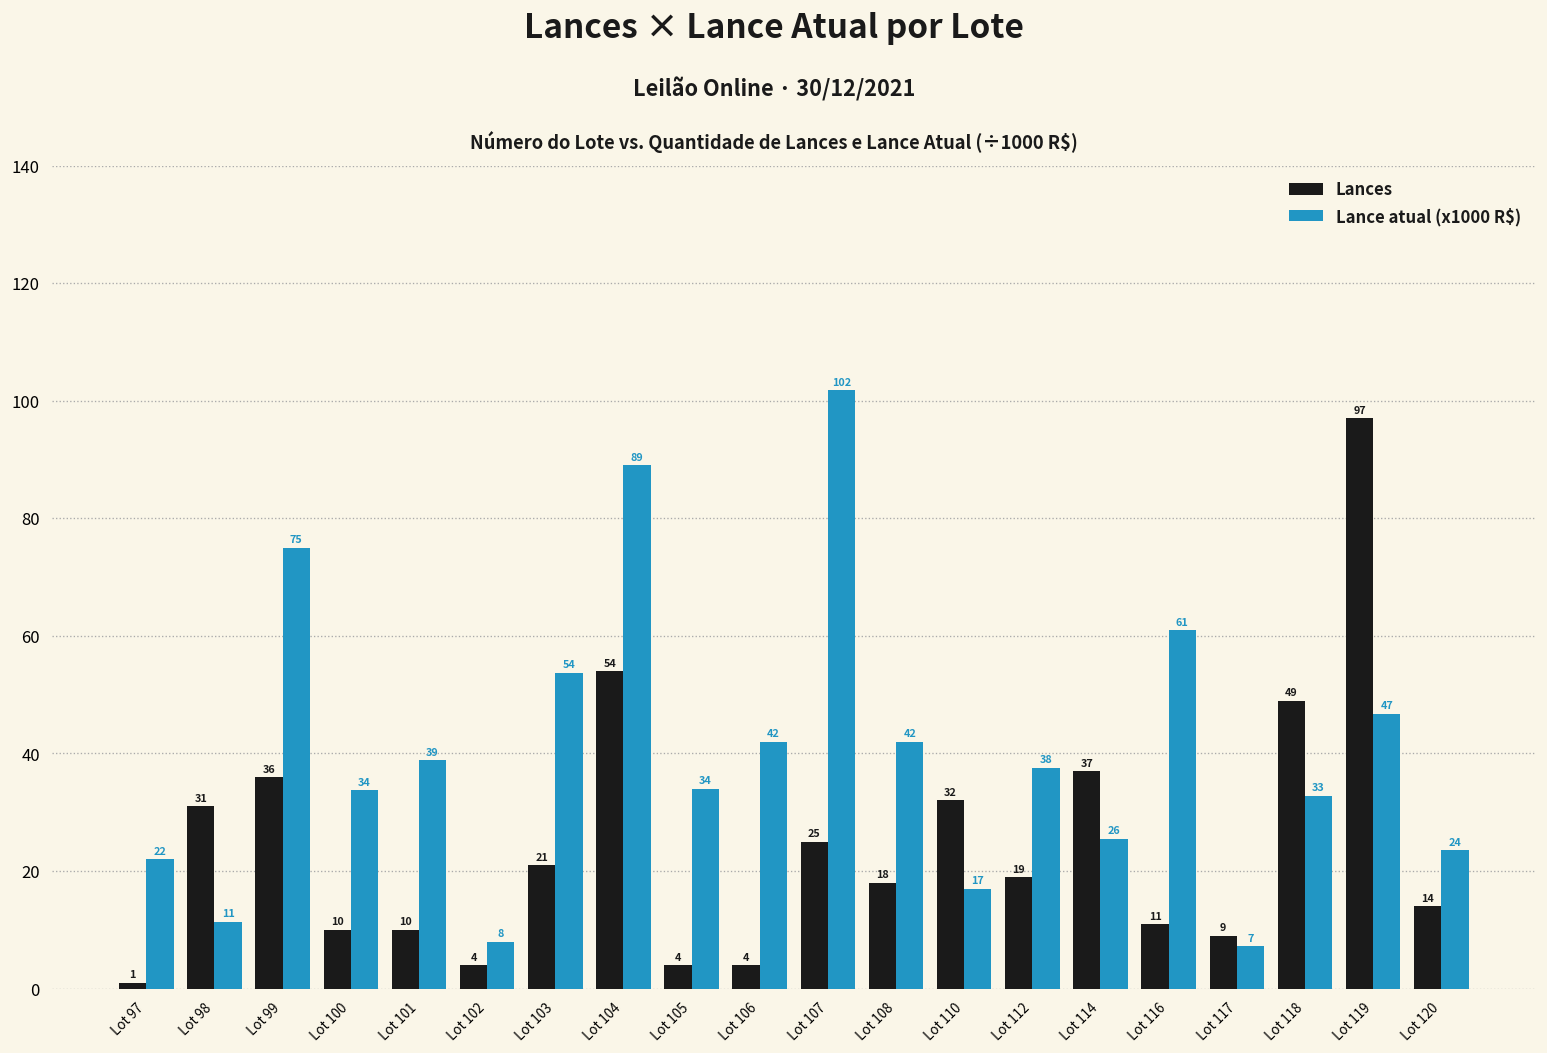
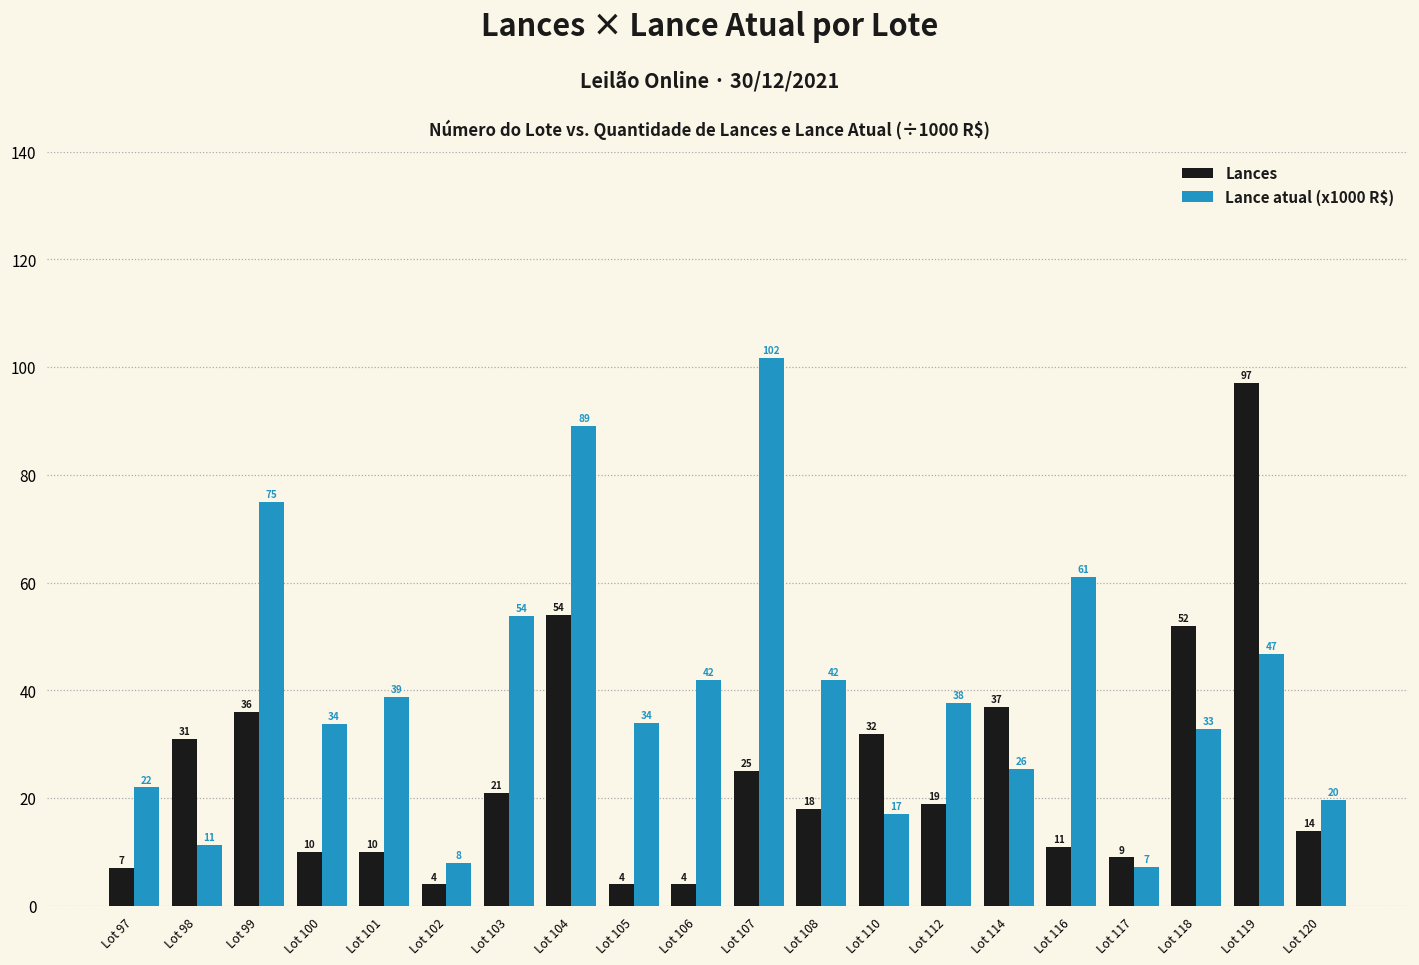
  {
    "Lances": {
-     "Lot 97": 1,
+     "Lot 97": 7,
      "Lot 98": 31,
      "Lot 99": 36,
      "Lot 100": 10,
      "Lot 101": 10,
      "Lot 102": 4,
      "Lot 103": 21,
      "Lot 104": 54,
      "Lot 105": 4,
      "Lot 106": 4,
      "Lot 107": 25,
      "Lot 108": 18,
      "Lot 110": 32,
      "Lot 112": 19,
      "Lot 114": 37,
      "Lot 116": 11,
      "Lot 117": 9,
-     "Lot 118": 49,
+     "Lot 118": 52,
      "Lot 119": 97,
      "Lot 120": 14
    },
    "Lance atual (x1000 R$)": {
      "Lot 97": 22,
      "Lot 98": 11,
      "Lot 99": 75,
      "Lot 100": 34,
      "Lot 101": 39,
      "Lot 102": 8,
      "Lot 103": 54,
      "Lot 104": 89,
      "Lot 105": 34,
      "Lot 106": 42,
      "Lot 107": 102,
      "Lot 108": 42,
      "Lot 110": 17,
      "Lot 112": 38,
      "Lot 114": 26,
      "Lot 116": 61,
      "Lot 117": 7,
      "Lot 118": 33,
      "Lot 119": 47,
-     "Lot 120": 24
+     "Lot 120": 20
    }
  }
